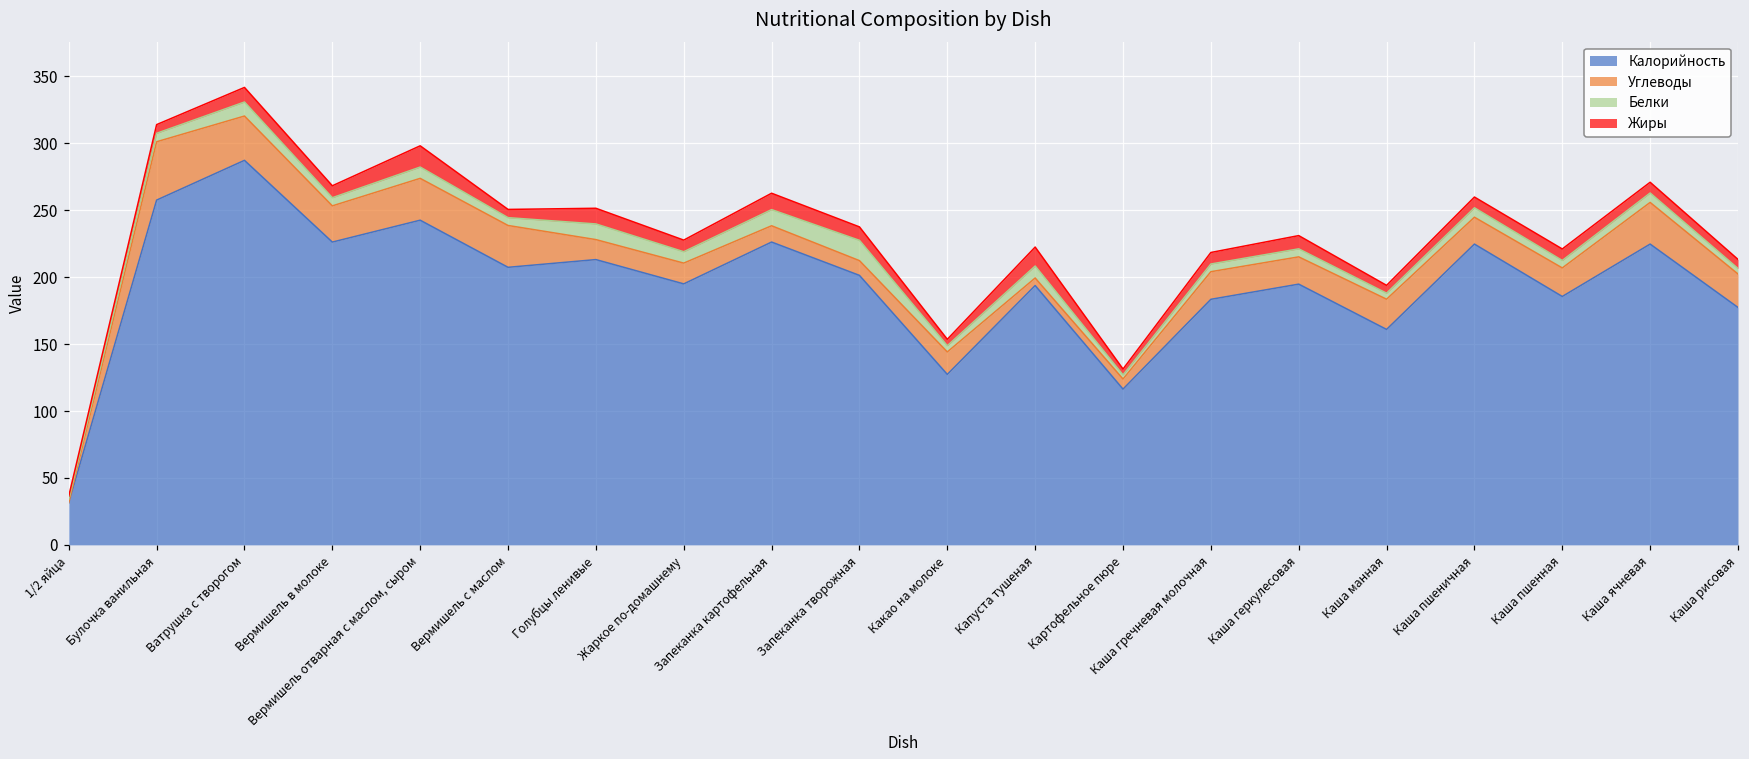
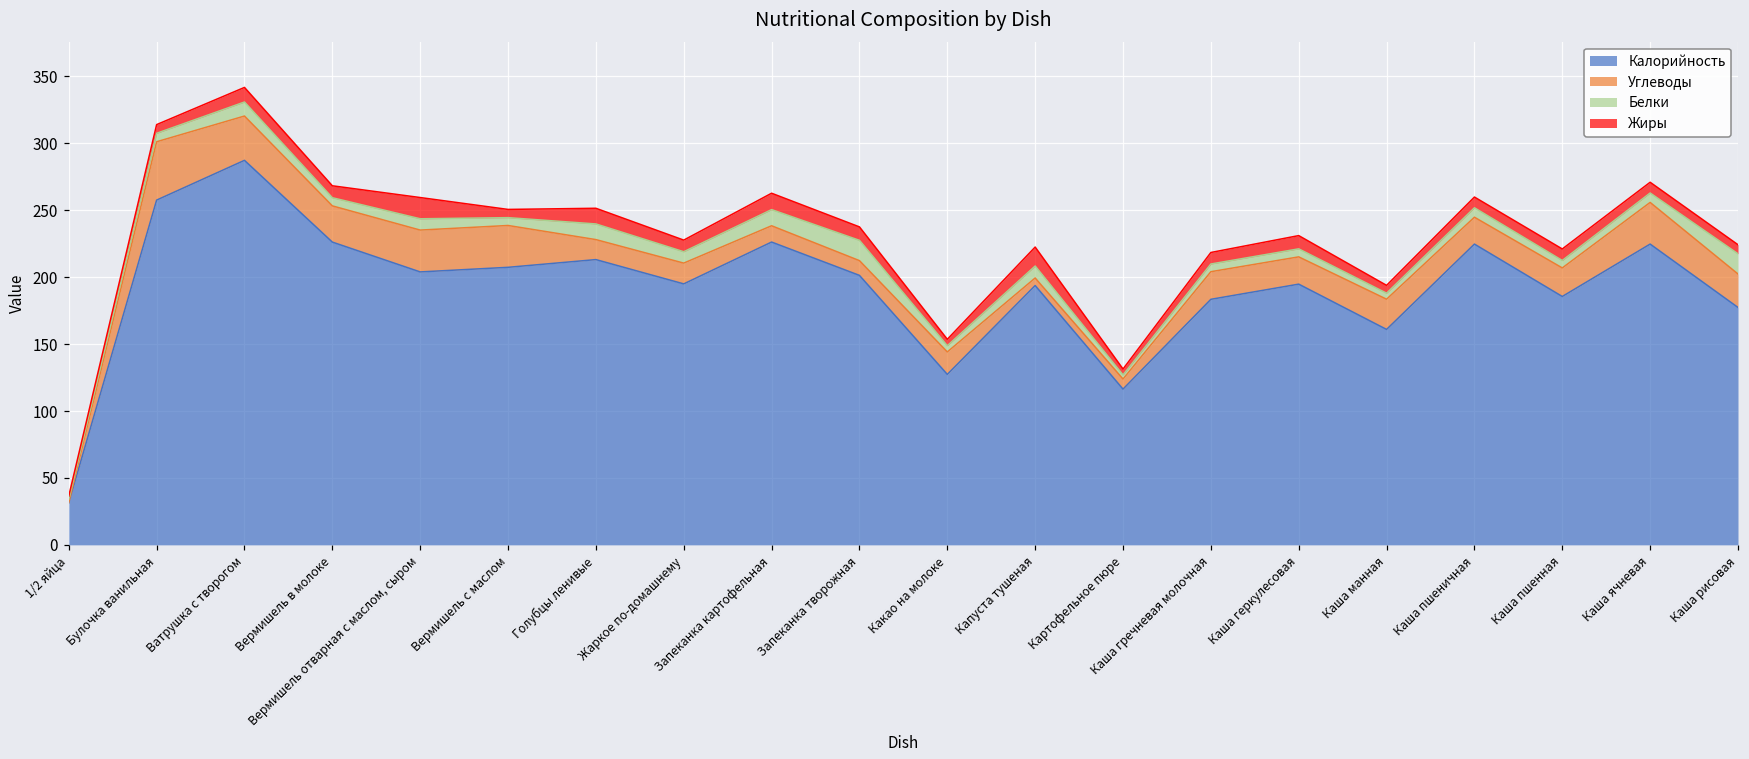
  {
    "Калорийность": {
      "Булочка ванильная": 258,
      "Ватрушка с творогом": 287,
      "Вермишель в молоке": 226,
-     "Вермишель отварная с маслом, сыром": 243,
+     "Вермишель отварная с маслом, сыром": 204,
      "Вермишель с маслом": 207,
      "Голубцы ленивые": 213,
      "Жаркое по-домашнему": 195,
      "Запеканка картофельная": 226,
      "Запеканка творожная": 201,
      "Какао на молоке": 127,
      "Капуста тушеная": 194,
      "Картофельное пюре": 116,
      "Каша гречневая молочная": 183,
      "Каша геркулесовая": 195,
      "Каша манная": 161,
      "Каша пшеничная": 225,
      "Каша пшенная": 186,
      "Каша ячневая": 225,
      "Каша рисовая": 177
    },
    "Углеводы": {
      "Булочка ванильная": 44,
      "Ватрушка с творогом": 33,
      "Вермишель в молоке": 27,
      "Вермишель отварная с маслом, сыром": 31,
      "Вермишель с маслом": 31,
      "Голубцы ленивые": 15,
      "Жаркое по-домашнему": 16,
      "Запеканка картофельная": 12,
      "Запеканка творожная": 11,
      "Какао на молоке": 17,
      "Капуста тушеная": 6,
      "Картофельное пюре": 8,
      "Каша гречневая молочная": 21,
      "Каша геркулесовая": 20,
      "Каша манная": 23,
      "Каша пшеничная": 20,
      "Каша пшенная": 21,
      "Каша ячневая": 31,
      "Каша рисовая": 25
    },
    "Белки": {
      "1/2 яйца": 3,
      "Булочка ванильная": 6,
      "Ватрушка с творогом": 10,
      "Вермишель в молоке": 6,
      "Вермишель отварная с маслом, сыром": 8,
      "Вермишель с маслом": 6,
      "Голубцы ленивые": 12,
      "Жаркое по-домашнему": 9,
      "Запеканка картофельная": 12,
      "Запеканка творожная": 15,
      "Какао на молоке": 5,
      "Капуста тушеная": 9,
      "Картофельное пюре": 3,
      "Каша гречневая молочная": 6,
      "Каша геркулесовая": 6,
      "Каша манная": 5,
      "Каша пшеничная": 7,
      "Каша пшенная": 6,
      "Каша ячневая": 7,
-     "Каша рисовая": 4
+     "Каша рисовая": 15
    },
    "Жиры": {
      "1/2 яйца": 2,
      "Булочка ванильная": 7,
      "Ватрушка с творогом": 11,
      "Вермишель в молоке": 9,
      "Вермишель отварная с маслом, сыром": 16,
      "Вермишель с маслом": 6,
      "Голубцы ленивые": 12,
      "Жаркое по-домашнему": 9,
      "Запеканка картофельная": 12,
      "Запеканка творожная": 10,
      "Какао на молоке": 5,
      "Капуста тушеная": 14,
      "Картофельное пюре": 4,
      "Каша гречневая молочная": 9,
      "Каша геркулесовая": 10,
      "Каша манная": 6,
      "Каша пшеничная": 8,
      "Каша пшенная": 9,
      "Каша ячневая": 8,
      "Каша рисовая": 7
    }
  }
